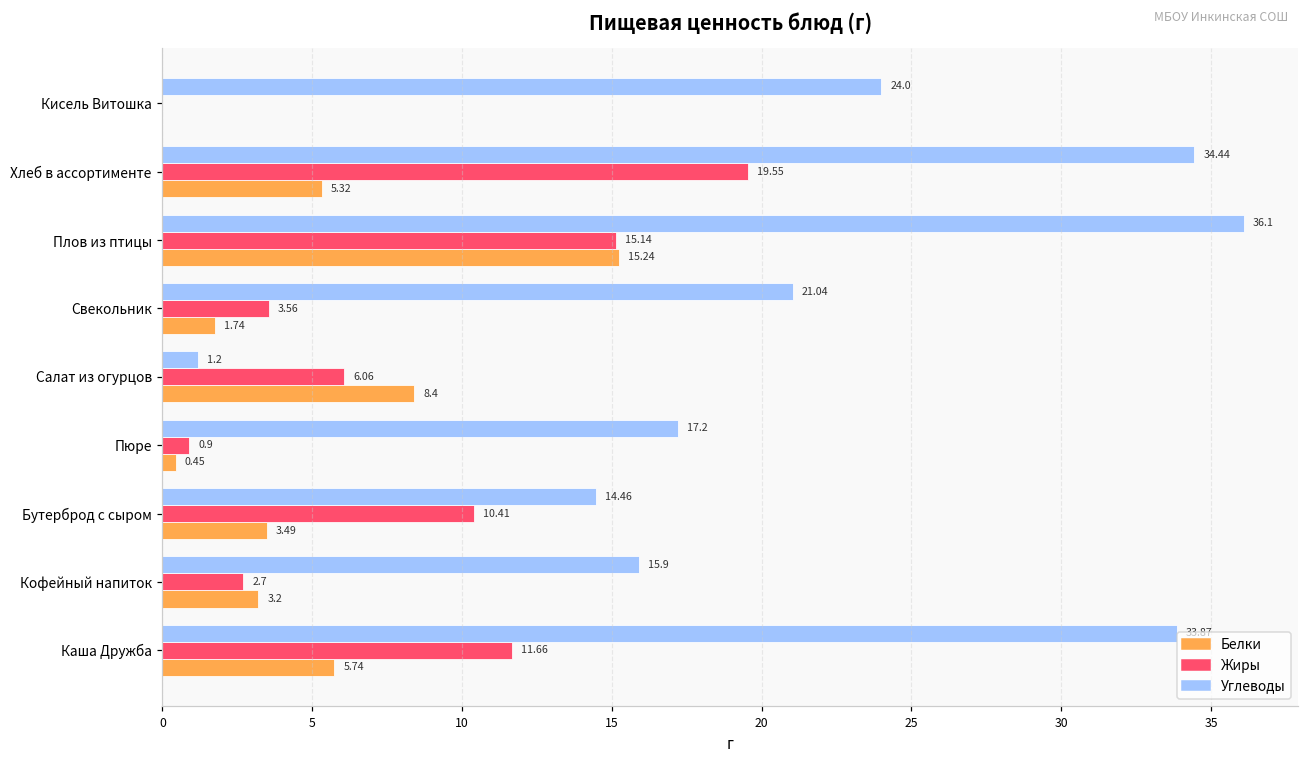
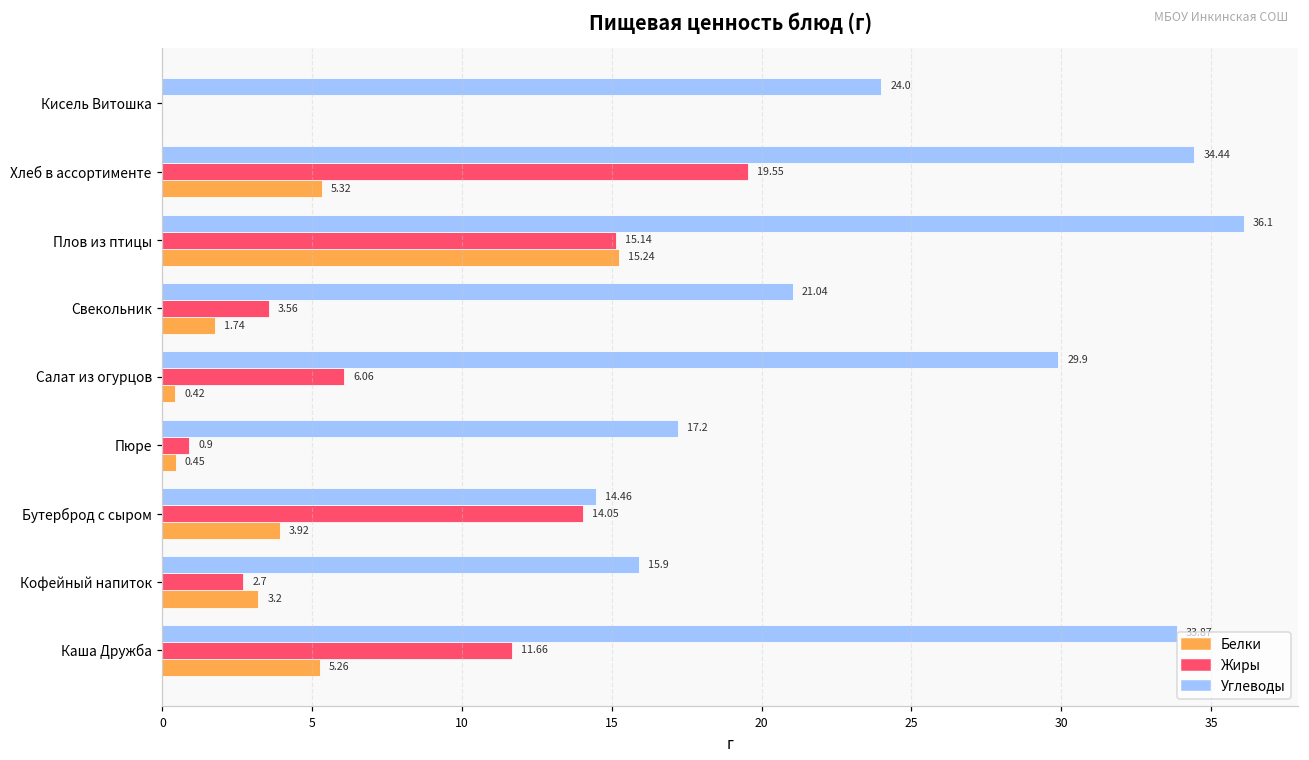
  {
    "Белки": {
      "Хлеб в ассортименте": 5.32,
      "Плов из птицы": 15.24,
      "Свекольник": 1.74,
-     "Салат из огурцов": 8.4,
+     "Салат из огурцов": 0.42,
      "Пюре": 0.45,
-     "Бутерброд с сыром": 3.49,
+     "Бутерброд с сыром": 3.92,
      "Кофейный напиток": 3.2,
-     "Каша Дружба": 5.74
+     "Каша Дружба": 5.26
    },
    "Жиры": {
      "Хлеб в ассортименте": 19.55,
      "Плов из птицы": 15.14,
      "Свекольник": 3.56,
      "Салат из огурцов": 6.06,
      "Пюре": 0.9,
-     "Бутерброд с сыром": 10.41,
+     "Бутерброд с сыром": 14.05,
      "Кофейный напиток": 2.7,
      "Каша Дружба": 11.66
    },
    "Углеводы": {
      "Кисель Витошка": 24.0,
      "Хлеб в ассортименте": 34.44,
      "Плов из птицы": 36.1,
      "Свекольник": 21.04,
-     "Салат из огурцов": 1.2,
+     "Салат из огурцов": 29.9,
      "Пюре": 17.2,
      "Бутерброд с сыром": 14.46,
      "Кофейный напиток": 15.9
    }
  }
